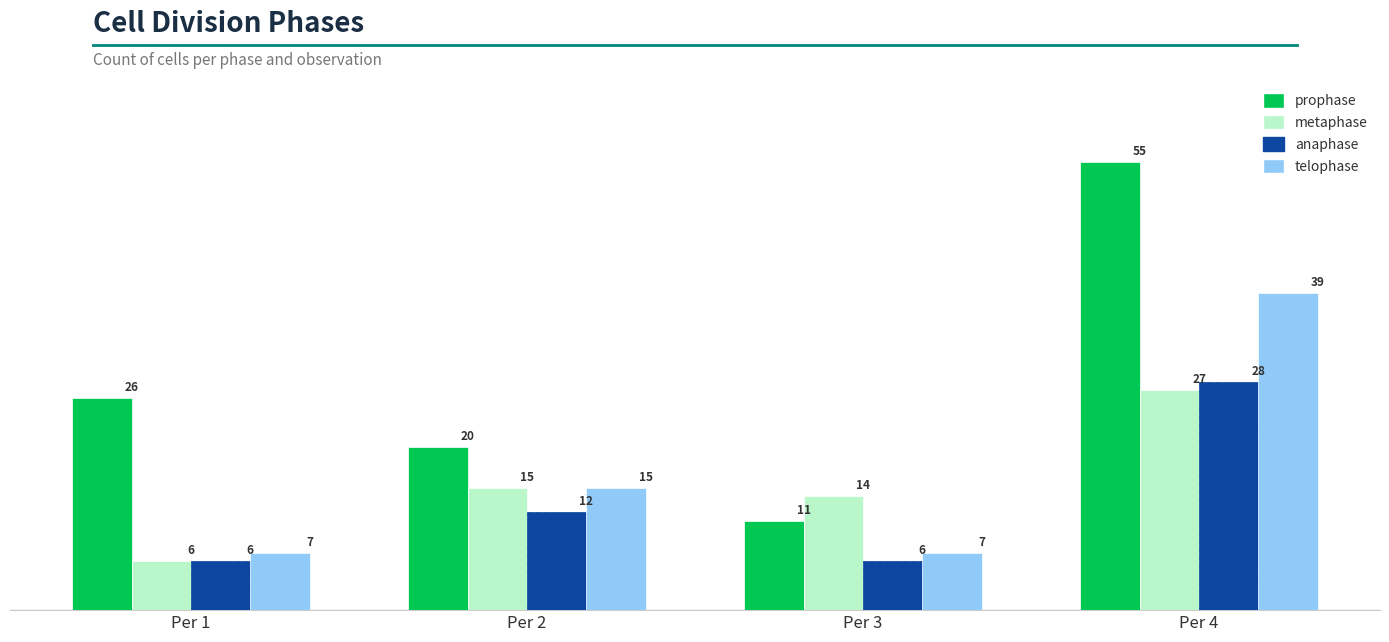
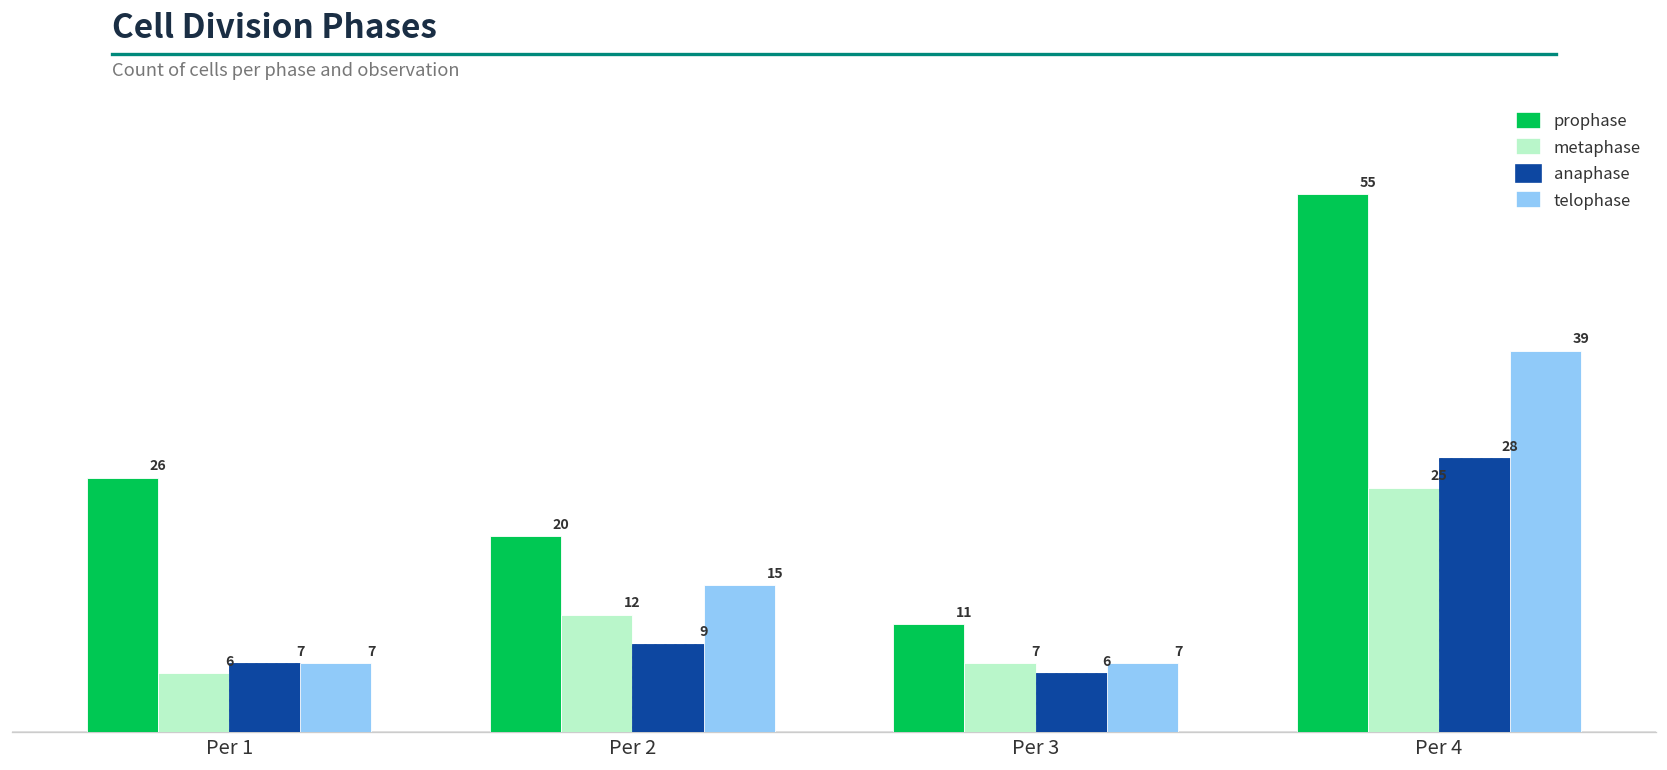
  {
    "prophase": {
      "Per 1": 26,
      "Per 2": 20,
      "Per 3": 11,
      "Per 4": 55
    },
    "metaphase": {
-     "Per 2": 15,
-     "Per 3": 14,
-     "Per 4": 27
+     "Per 2": 12,
+     "Per 3": 7,
+     "Per 4": 25
    },
    "anaphase": {
-     "Per 1": 6,
-     "Per 2": 12,
+     "Per 1": 7,
+     "Per 2": 9,
      "Per 4": 28
    },
    "telophase": {
      "Per 2": 15,
      "Per 4": 39
    }
  }
